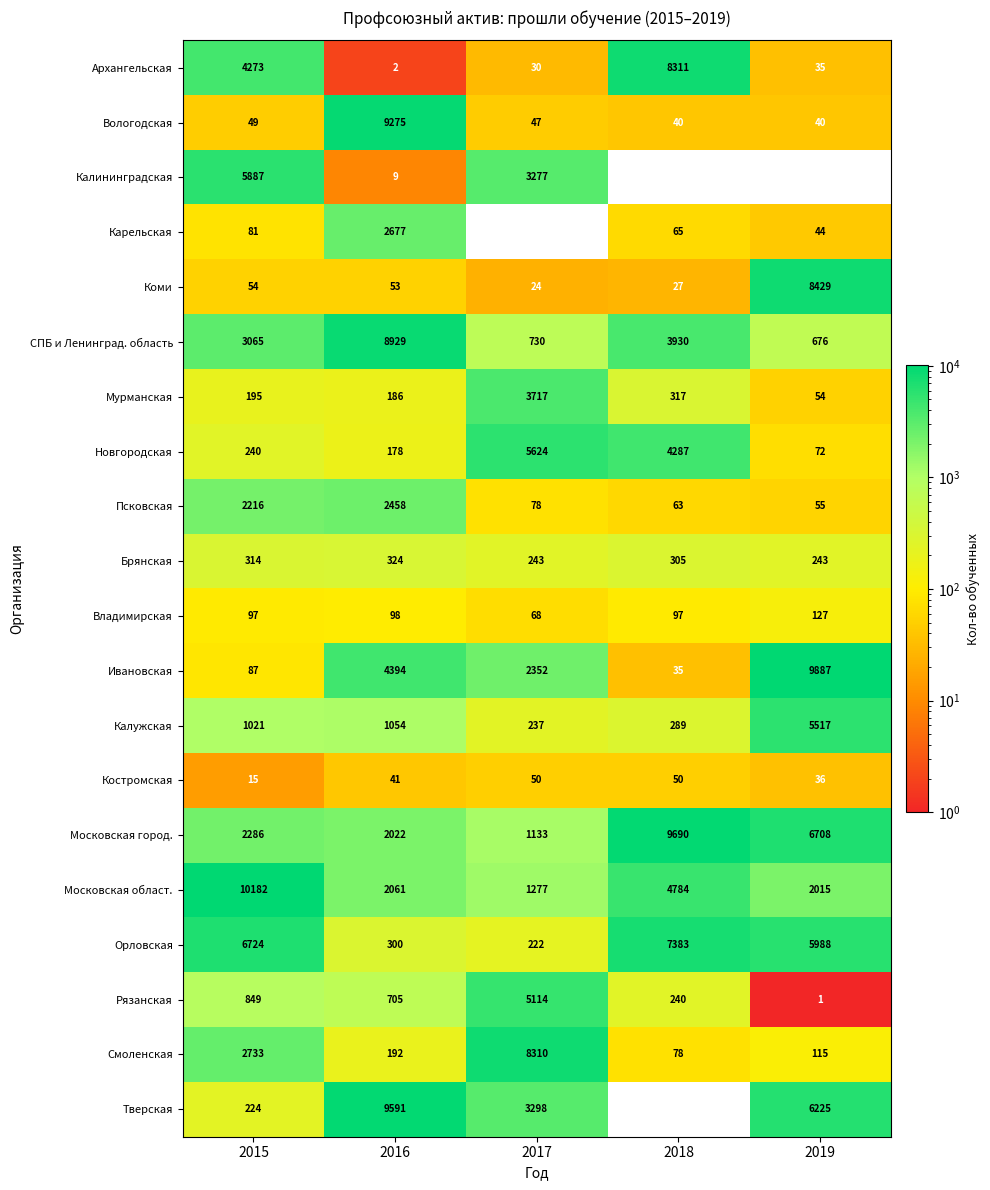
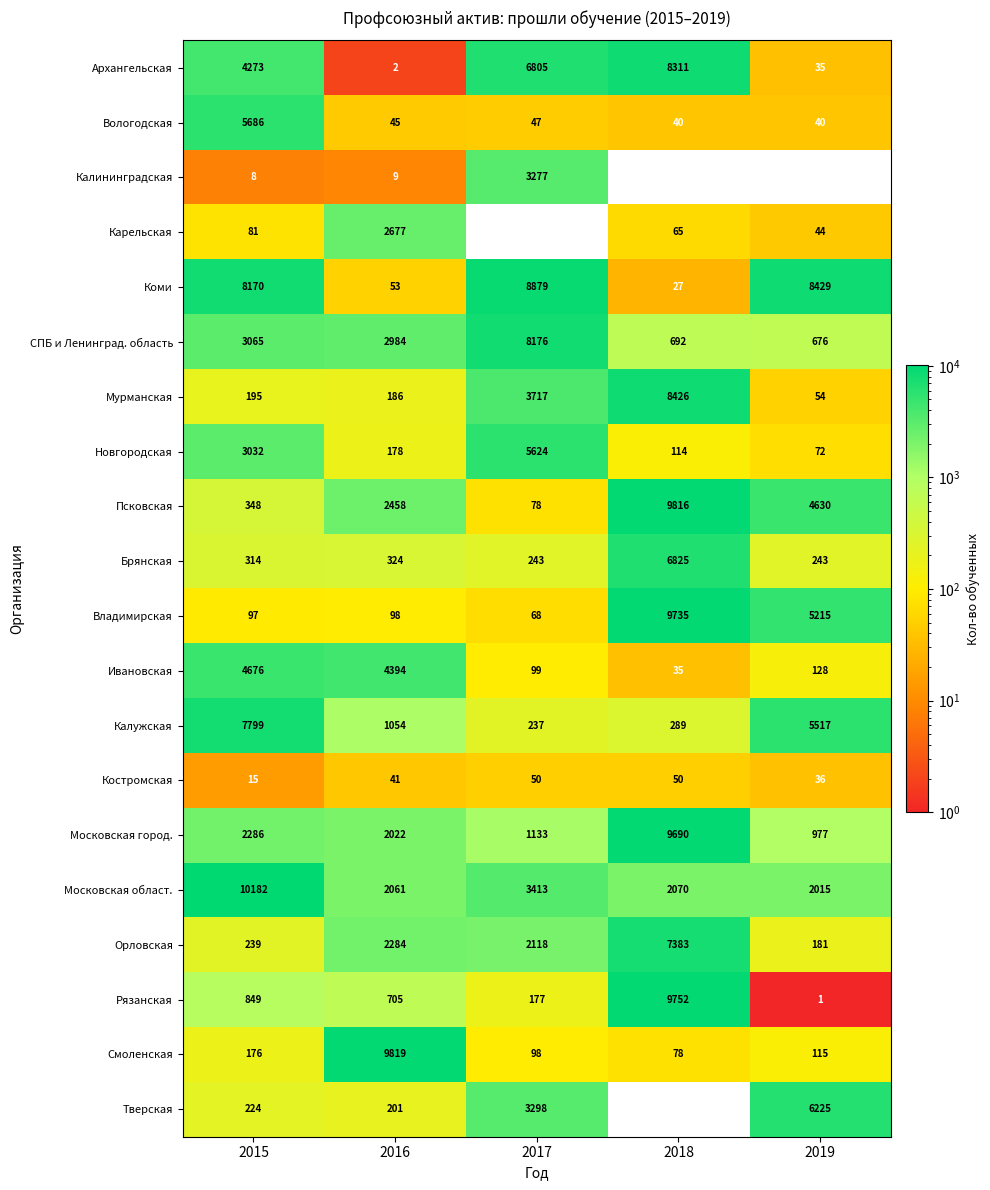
  {
    "Архангельская": {
      "2015": 4273,
      "2016": 2,
-     "2017": 30,
+     "2017": 6805,
      "2018": 8311,
      "2019": 35
    },
    "Вологодская": {
-     "2015": 49,
-     "2016": 9275,
+     "2015": 5686,
+     "2016": 45,
      "2017": 47,
      "2018": 40,
      "2019": 40
    },
    "Калининградская": {
-     "2015": 5887,
+     "2015": 8,
      "2016": 9,
      "2017": 3277
    },
    "Карельская": {
      "2015": 81,
      "2016": 2677,
      "2018": 65,
      "2019": 44
    },
    "Коми": {
-     "2015": 54,
+     "2015": 8170,
      "2016": 53,
-     "2017": 24,
+     "2017": 8879,
      "2018": 27,
      "2019": 8429
    },
    "СПБ и Ленинград. область": {
      "2015": 3065,
-     "2016": 8929,
-     "2017": 730,
-     "2018": 3930,
+     "2016": 2984,
+     "2017": 8176,
+     "2018": 692,
      "2019": 676
    },
    "Мурманская": {
      "2015": 195,
      "2016": 186,
      "2017": 3717,
-     "2018": 317,
+     "2018": 8426,
      "2019": 54
    },
    "Новгородская": {
-     "2015": 240,
+     "2015": 3032,
      "2016": 178,
      "2017": 5624,
-     "2018": 4287,
+     "2018": 114,
      "2019": 72
    },
    "Псковская": {
-     "2015": 2216,
+     "2015": 348,
      "2016": 2458,
      "2017": 78,
-     "2018": 63,
-     "2019": 55
+     "2018": 9816,
+     "2019": 4630
    },
    "Брянская": {
      "2015": 314,
      "2016": 324,
      "2017": 243,
-     "2018": 305,
+     "2018": 6825,
      "2019": 243
    },
    "Владимирская": {
      "2015": 97,
      "2016": 98,
      "2017": 68,
-     "2018": 97,
-     "2019": 127
+     "2018": 9735,
+     "2019": 5215
    },
    "Ивановская": {
-     "2015": 87,
+     "2015": 4676,
      "2016": 4394,
-     "2017": 2352,
+     "2017": 99,
      "2018": 35,
-     "2019": 9887
+     "2019": 128
    },
    "Калужская": {
-     "2015": 1021,
+     "2015": 7799,
      "2016": 1054,
      "2017": 237,
      "2018": 289,
      "2019": 5517
    },
    "Костромская": {
      "2015": 15,
      "2016": 41,
      "2017": 50,
      "2018": 50,
      "2019": 36
    },
    "Московская город.": {
      "2015": 2286,
      "2016": 2022,
      "2017": 1133,
      "2018": 9690,
-     "2019": 6708
+     "2019": 977
    },
    "Московская област.": {
      "2015": 10182,
      "2016": 2061,
-     "2017": 1277,
-     "2018": 4784,
+     "2017": 3413,
+     "2018": 2070,
      "2019": 2015
    },
    "Орловская": {
-     "2015": 6724,
-     "2016": 300,
-     "2017": 222,
+     "2015": 239,
+     "2016": 2284,
+     "2017": 2118,
      "2018": 7383,
-     "2019": 5988
+     "2019": 181
    },
    "Рязанская": {
      "2015": 849,
      "2016": 705,
-     "2017": 5114,
-     "2018": 240,
+     "2017": 177,
+     "2018": 9752,
      "2019": 1
    },
    "Смоленская": {
-     "2015": 2733,
-     "2016": 192,
-     "2017": 8310,
+     "2015": 176,
+     "2016": 9819,
+     "2017": 98,
      "2018": 78,
      "2019": 115
    },
    "Тверская": {
      "2015": 224,
-     "2016": 9591,
+     "2016": 201,
      "2017": 3298,
      "2019": 6225
    }
  }
